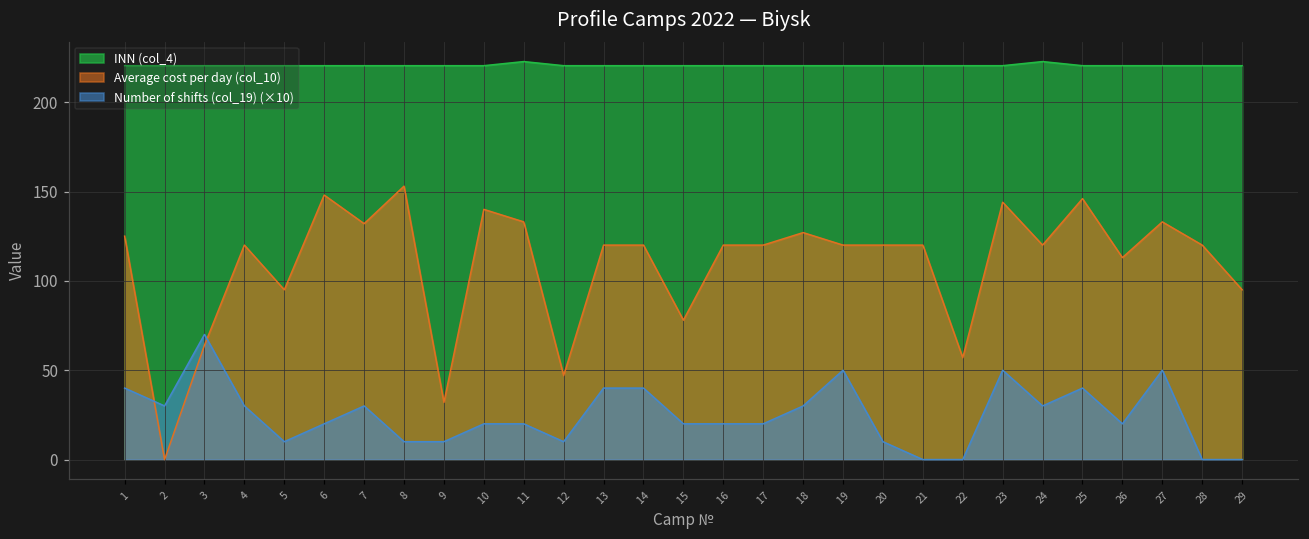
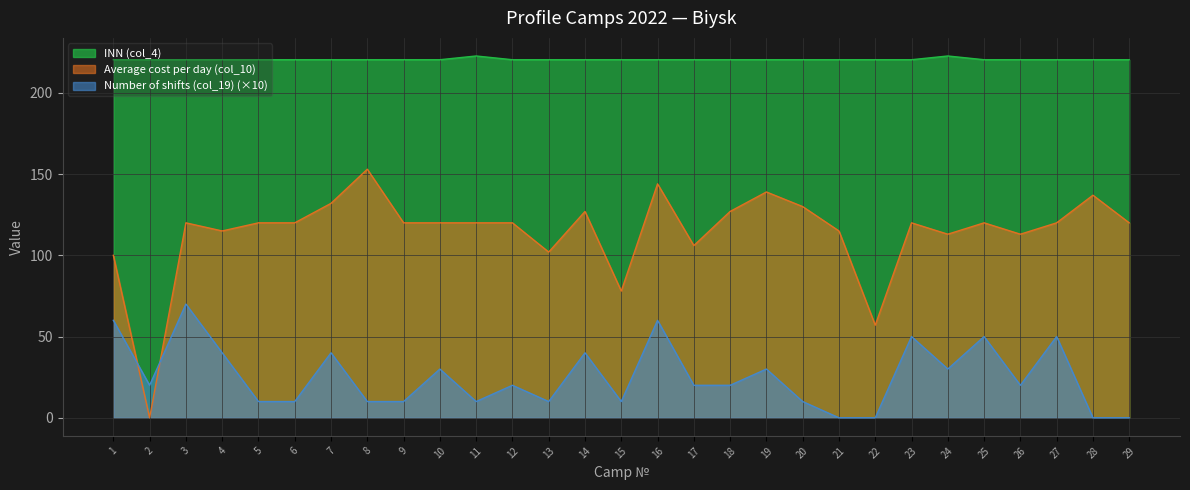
  {
    "INN (col_4)": {
      "6": 220,
      "7": 220,
      "8": 220,
      "9": 220,
      "10": 220,
      "11": 223,
      "12": 220,
      "13": 220,
      "14": 220,
      "15": 220,
      "16": 220,
      "17": 220,
      "18": 220,
      "19": 220,
      "20": 220,
      "21": 220,
      "22": 220,
      "23": 220,
      "24": 223,
      "25": 220,
      "26": 220,
      "27": 220,
      "28": 220,
      "29": 220
    },
    "Average cost per day (col_10)": {
-     "1": 125,
+     "1": 100,
      "2": 0,
-     "3": 64,
-     "4": 120,
-     "5": 95,
-     "6": 148,
+     "3": 120,
+     "4": 115,
+     "5": 120,
+     "6": 120,
      "7": 132,
      "8": 153,
-     "9": 32,
-     "10": 140,
-     "11": 133,
-     "12": 47,
-     "13": 120,
-     "14": 120,
+     "9": 120,
+     "10": 120,
+     "11": 120,
+     "12": 120,
+     "13": 102,
+     "14": 127,
      "15": 78,
-     "16": 120,
-     "17": 120,
+     "16": 144,
+     "17": 106,
      "18": 127,
-     "19": 120,
-     "20": 120,
-     "21": 120,
+     "19": 139,
+     "20": 130,
+     "21": 115,
      "22": 57,
-     "23": 144,
-     "24": 120,
-     "25": 146,
+     "23": 120,
+     "24": 113,
+     "25": 120,
      "26": 113,
-     "27": 133,
-     "28": 120,
-     "29": 95
+     "27": 120,
+     "28": 137,
+     "29": 120
    },
    "Number of shifts (col_19) (×10)": {
-     "1": 40,
-     "2": 30,
+     "1": 60,
+     "2": 20,
      "3": 70,
-     "4": 30,
+     "4": 40,
      "5": 10,
-     "6": 20,
-     "7": 30,
+     "6": 10,
+     "7": 40,
      "8": 10,
      "9": 10,
-     "10": 20,
-     "11": 20,
-     "12": 10,
-     "13": 40,
+     "10": 30,
+     "11": 10,
+     "12": 20,
+     "13": 10,
      "14": 40,
-     "15": 20,
-     "16": 20,
+     "15": 10,
+     "16": 60,
      "17": 20,
-     "18": 30,
-     "19": 50,
+     "18": 20,
+     "19": 30,
      "20": 10,
      "21": 0,
      "22": 0,
      "23": 50,
      "24": 30,
-     "25": 40,
+     "25": 50,
      "26": 20,
      "27": 50,
      "28": 0,
      "29": 0
    }
  }
